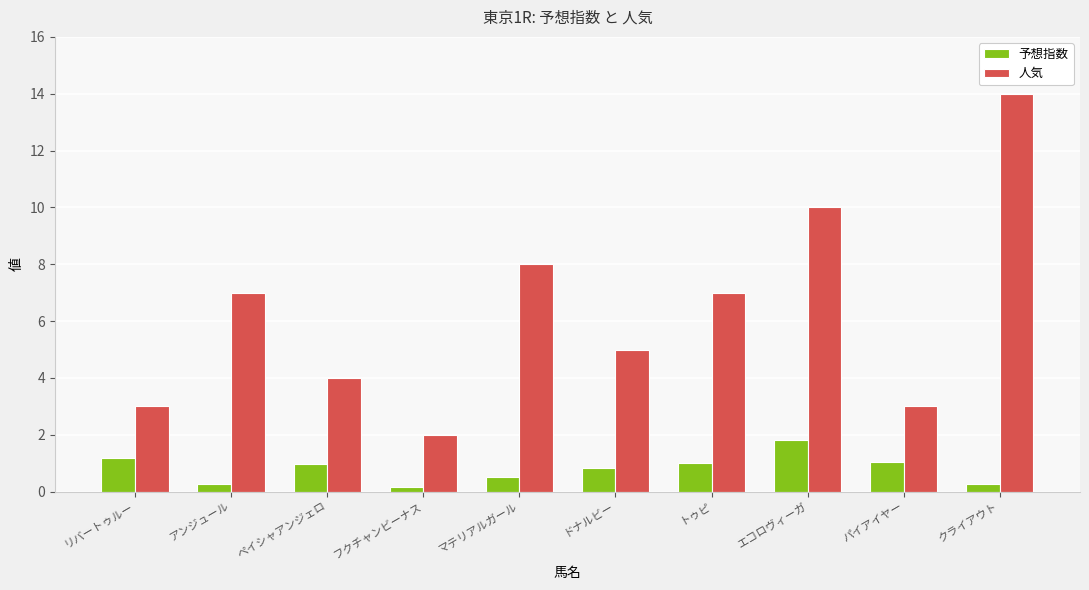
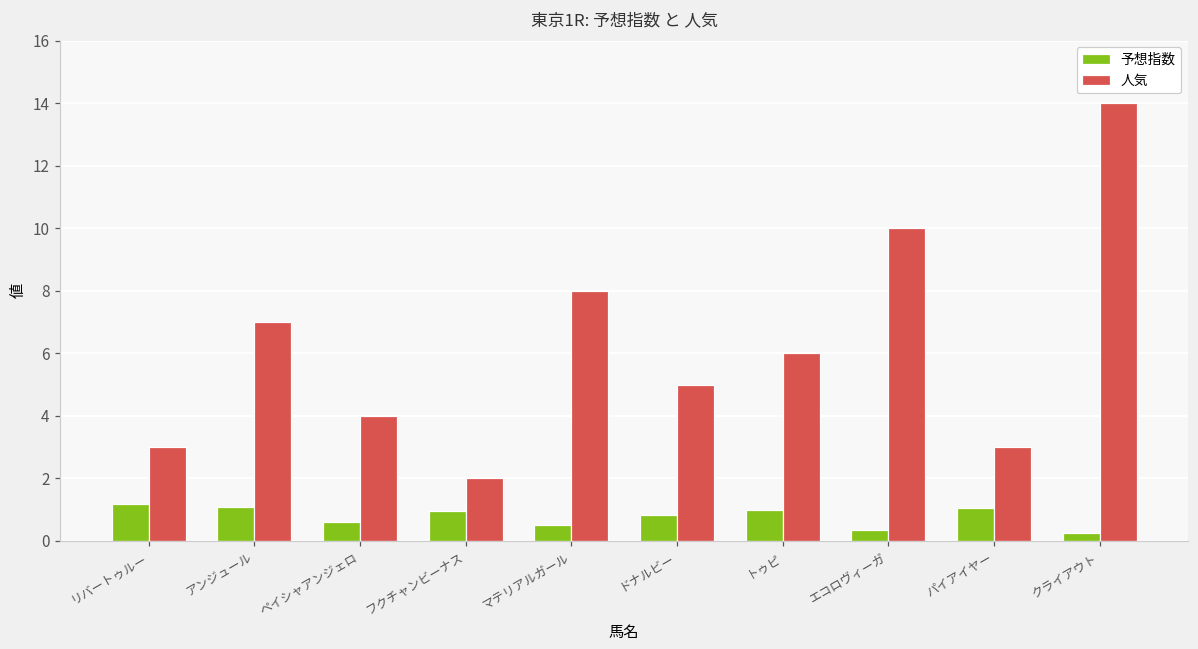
  {
    "予想指数": {
      "リバートゥルー": 1.2,
-     "アンジュール": 0.3,
-     "ペイシャアンジェロ": 1.0,
-     "フクチャンビーナス": 0.2,
+     "アンジュール": 1.1,
+     "ペイシャアンジェロ": 0.6,
+     "フクチャンビーナス": 0.9,
      "マテリアルガール": 0.5,
      "ドナルビー": 0.8,
      "トゥピ": 1.0,
-     "エコロヴィーガ": 1.8,
+     "エコロヴィーガ": 0.4,
      "パイアイヤー": 1.1,
      "クライアウト": 0.3
    },
    "人気": {
      "リバートゥルー": 3,
      "アンジュール": 7,
      "ペイシャアンジェロ": 4,
      "フクチャンビーナス": 2,
      "マテリアルガール": 8,
      "ドナルビー": 5,
-     "トゥピ": 7,
+     "トゥピ": 6,
      "エコロヴィーガ": 10,
      "パイアイヤー": 3,
      "クライアウト": 14
    }
  }
